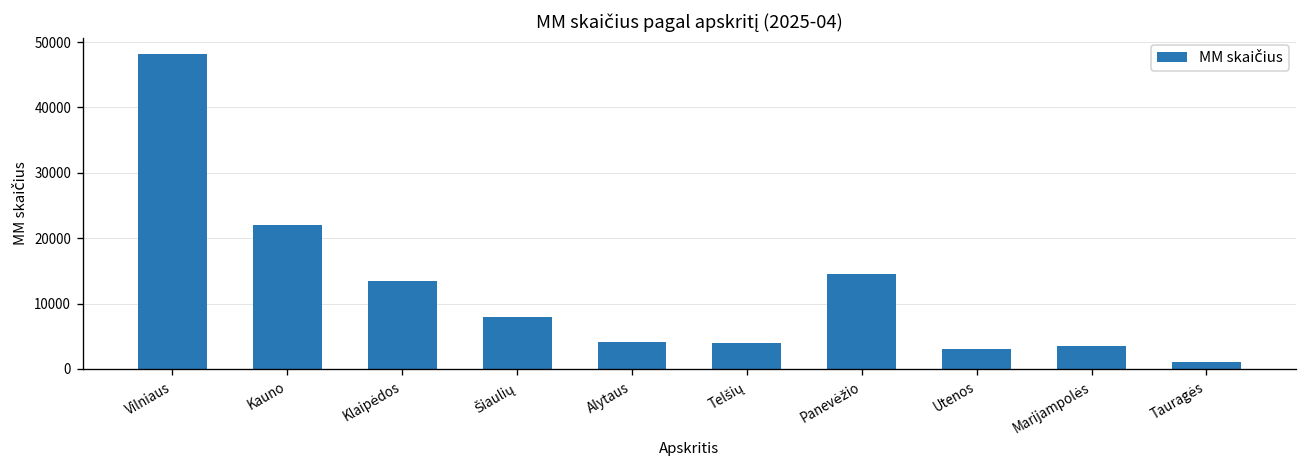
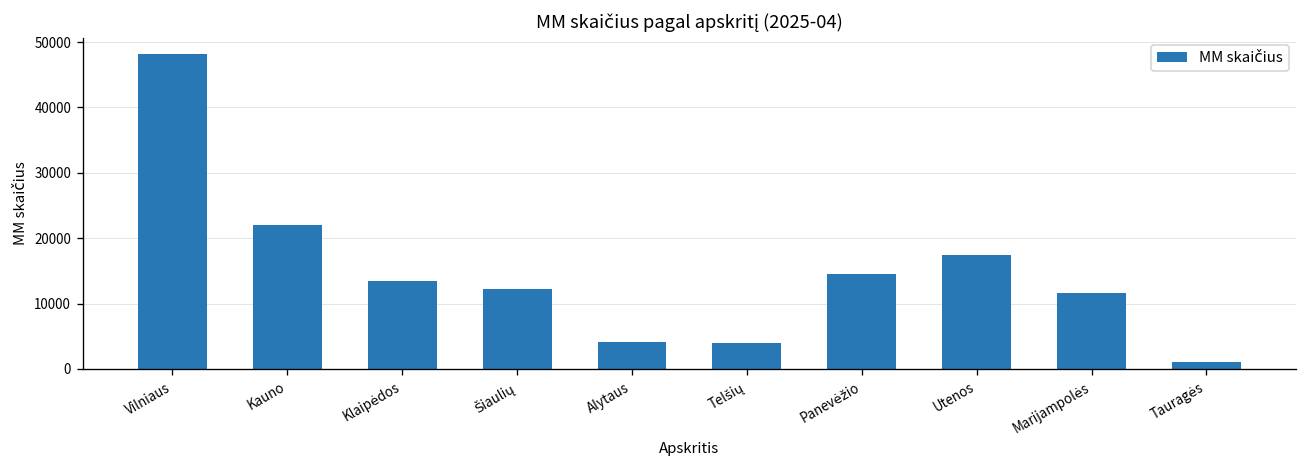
  {
    "Vilniaus": 48000,
    "Kauno": 22000,
    "Klaipėdos": 13000,
-   "Šiaulių": 8000,
+   "Šiaulių": 12000,
    "Alytaus": 4000,
    "Telšių": 4000,
    "Panevėžio": 15000,
-   "Utenos": 3000,
-   "Marijampolės": 3000,
+   "Utenos": 17000,
+   "Marijampolės": 12000,
    "Tauragės": 1000
  }
